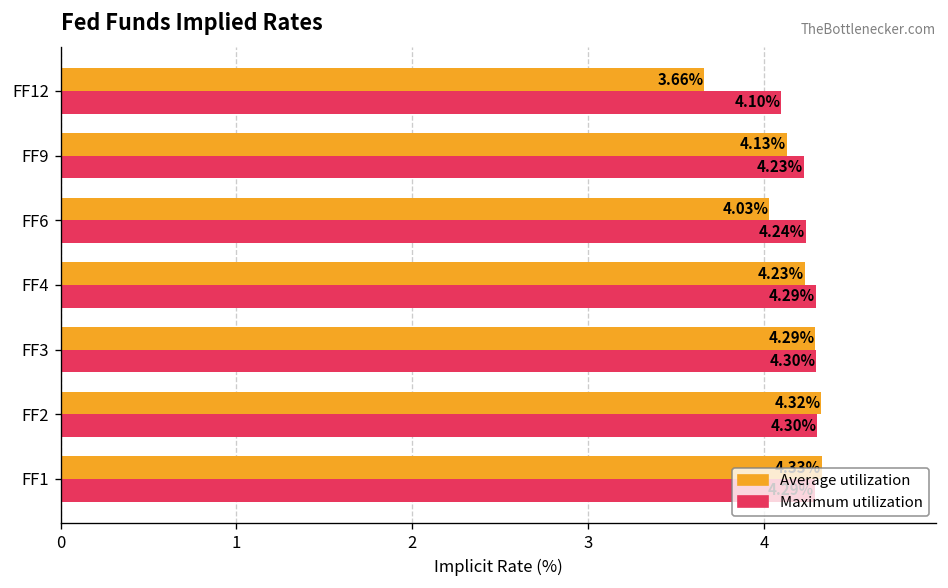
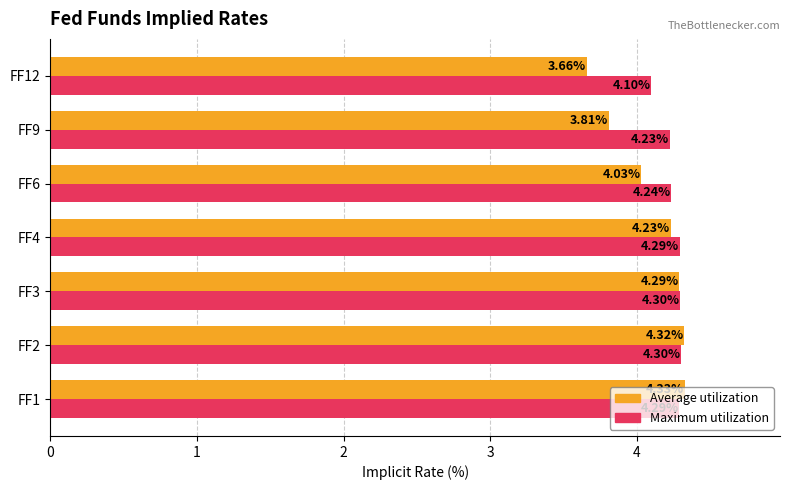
  {
    "Average utilization": {
      "FF12": "3.66%",
-     "FF9": "4.13%",
+     "FF9": "3.81%",
      "FF6": "4.03%",
      "FF4": "4.23%",
      "FF3": "4.29%",
      "FF2": "4.32%"
    },
    "Maximum utilization": {
      "FF12": "4.10%",
      "FF9": "4.23%",
      "FF6": "4.24%",
      "FF4": "4.29%",
      "FF3": "4.30%",
      "FF2": "4.30%"
    }
  }
